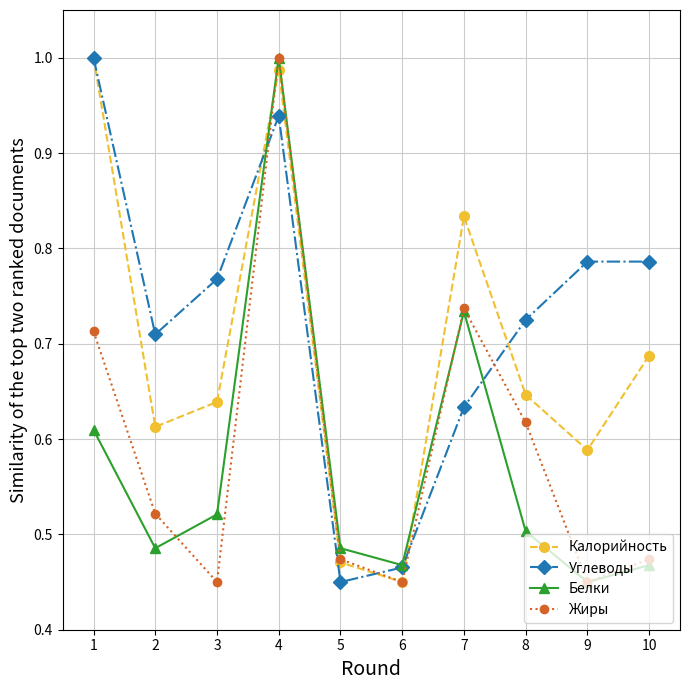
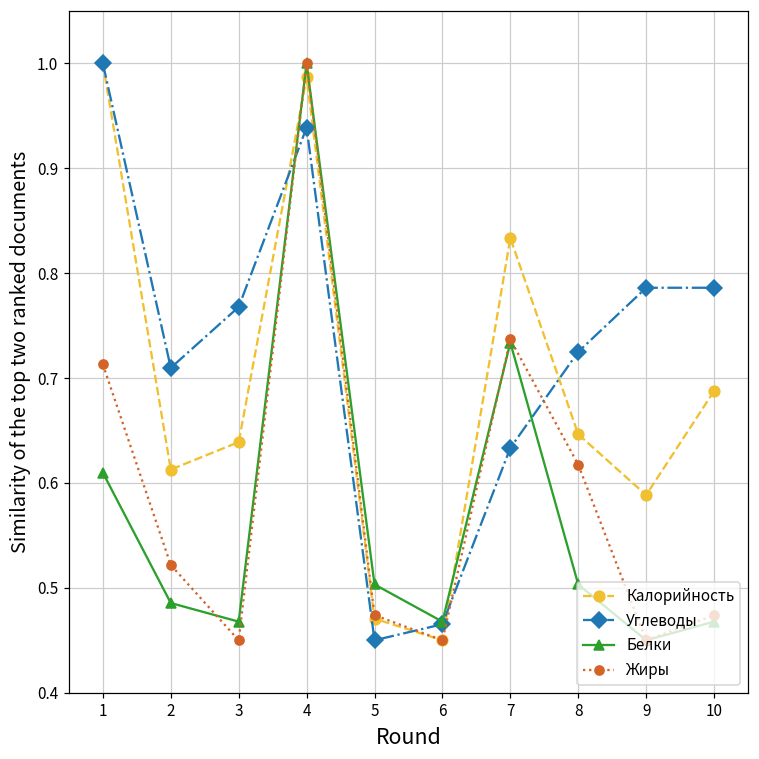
  {
    "Калорийность": {
      "2": 0.61,
      "3": 0.64,
      "4": 0.99,
      "5": 0.47,
      "7": 0.83,
      "8": 0.65,
      "9": 0.59,
      "10": 0.69
    },
    "Углеводы": {
      "2": 0.71,
      "3": 0.77,
      "4": 0.94,
      "5": 0.45,
      "7": 0.63,
      "8": 0.73,
      "9": 0.79,
      "10": 0.79
    },
    "Белки": {
      "1": 0.61,
      "2": 0.49,
-     "3": 0.52,
-     "5": 0.49,
+     "3": 0.47,
+     "5": 0.50,
      "7": 0.73,
      "8": 0.50
    },
    "Жиры": {
      "1": 0.71,
      "2": 0.52,
      "3": 0.45,
      "5": 0.47,
      "7": 0.74,
      "8": 0.62
    }
  }
